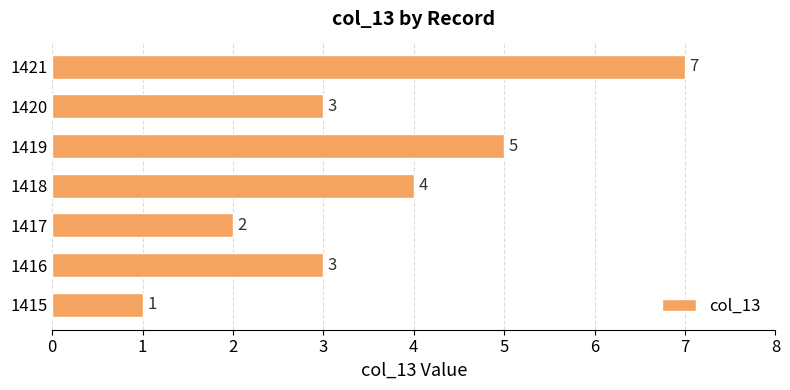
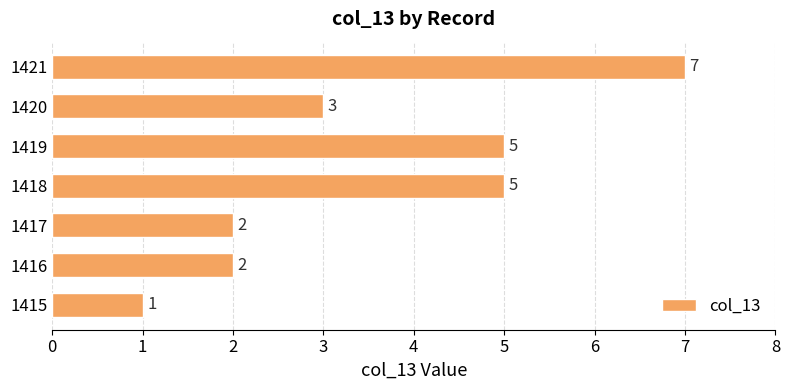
  {
    "1421": 7,
    "1420": 3,
    "1419": 5,
-   "1418": 4,
+   "1418": 5,
    "1417": 2,
-   "1416": 3,
+   "1416": 2,
    "1415": 1
  }
